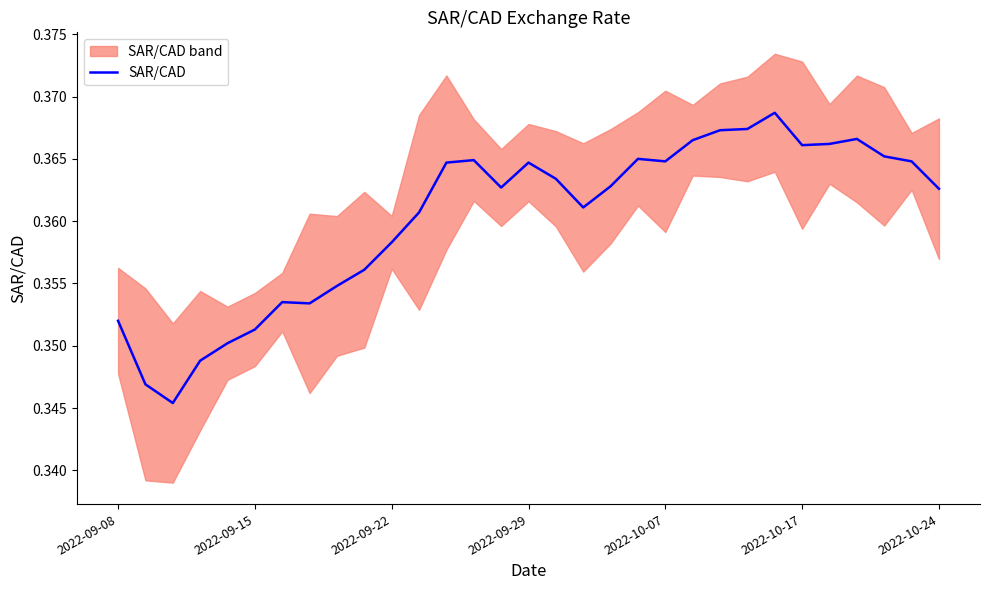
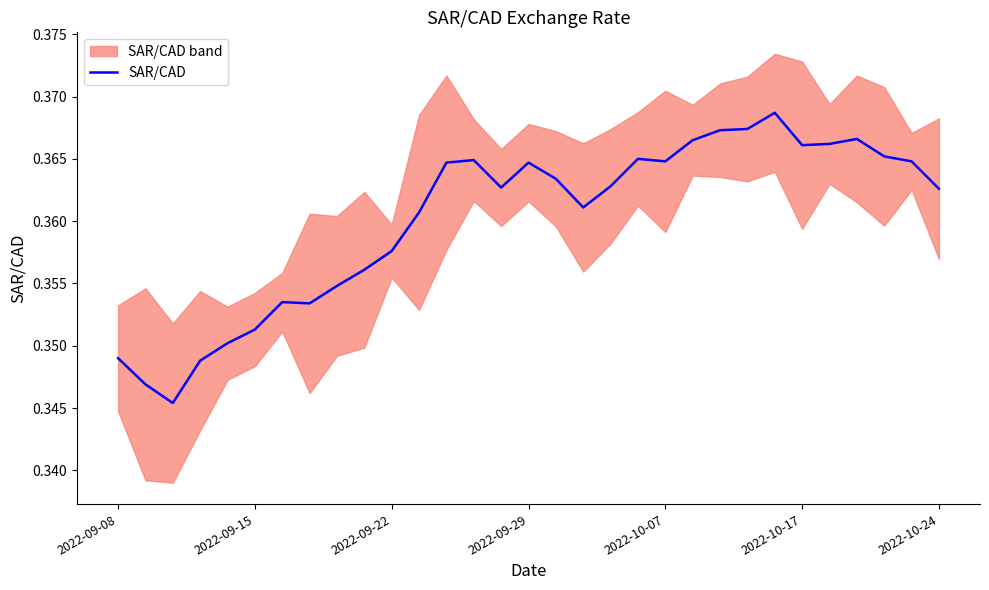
  {
    "SAR/CAD": {
-     "2022-09-08": 0.352,
+     "2022-09-08": 0.349,
      "2022-09-15": 0.3513,
-     "2022-09-22": 0.3583,
+     "2022-09-22": 0.3576,
      "2022-09-29": 0.3647,
      "2022-10-07": 0.3648,
      "2022-10-17": 0.3661,
      "2022-10-24": 0.3626
    }
  }
